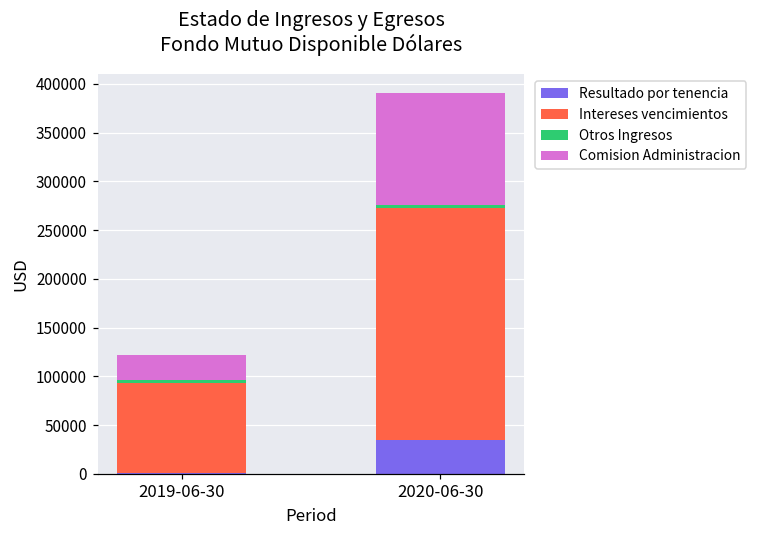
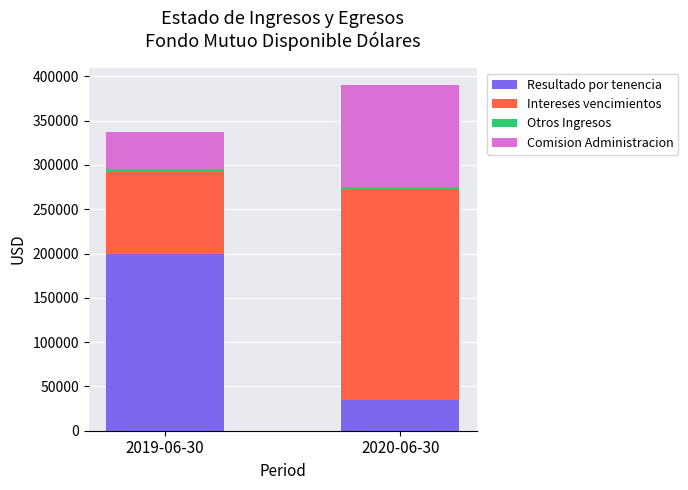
  {
    "Resultado por tenencia": {
-     "2019-06-30": 0,
+     "2019-06-30": 200000,
      "2020-06-30": 40000
    },
    "Intereses vencimientos": {
      "2019-06-30": 90000,
      "2020-06-30": 240000
    },
    "Otros Ingresos": {
      "2019-06-30": 0,
      "2020-06-30": 0
    },
    "Comision Administracion": {
-     "2019-06-30": 30000,
+     "2019-06-30": 40000,
      "2020-06-30": 110000
    }
  }
